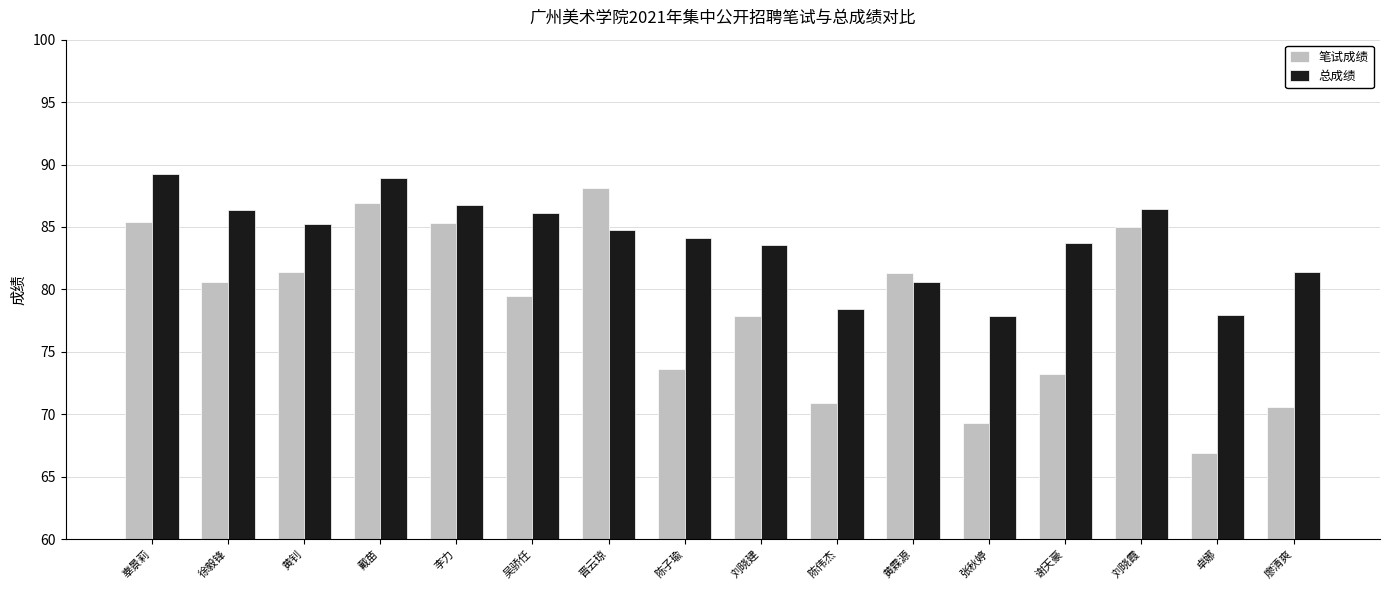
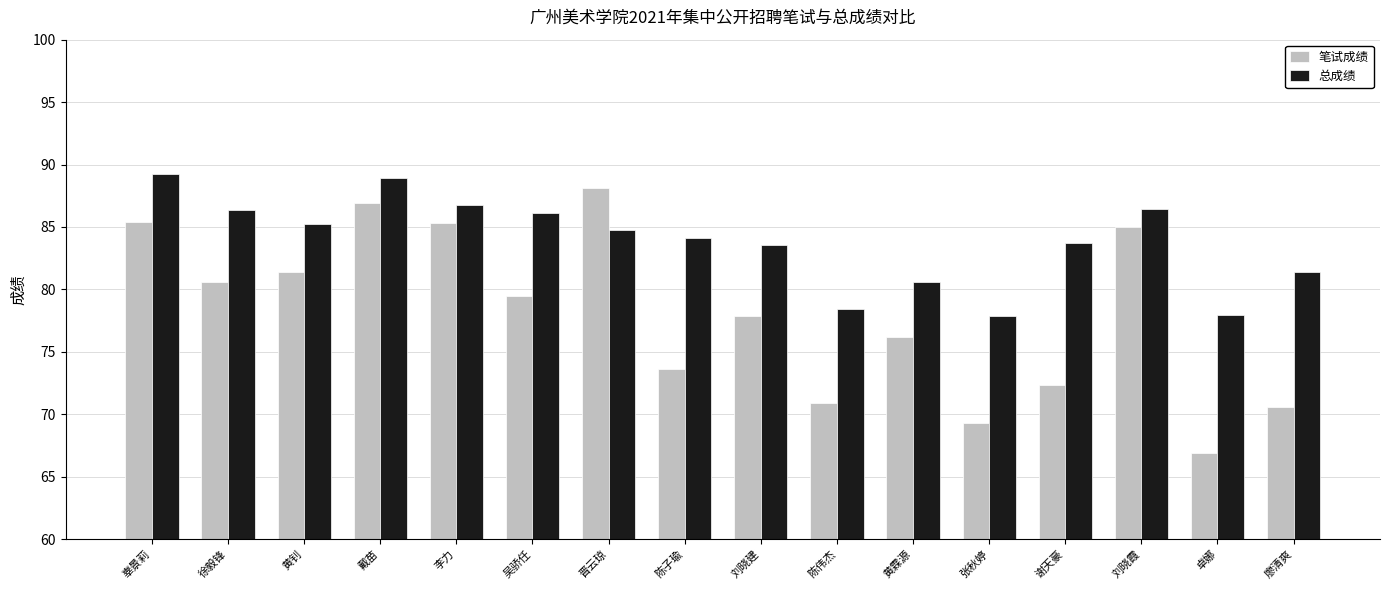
  {
    "笔试成绩": {
      "辜景莉": 85.4,
      "徐毅锋": 80.6,
      "黄钊": 81.4,
      "戴苗": 86.9,
      "李力": 85.3,
      "吴骄任": 79.5,
      "晋云琼": 88.1,
      "陈子瑜": 73.6,
      "刘晓建": 77.9,
      "陈伟杰": 70.9,
-     "黄霖源": 81.3,
+     "黄霖源": 76.2,
      "张秋婷": 69.3,
-     "谢天豪": 73.2,
+     "谢天豪": 72.3,
      "刘晓霞": 85.0,
      "卓娜": 66.9,
      "廖清爽": 70.6
    },
    "总成绩": {
      "辜景莉": 89.2,
      "徐毅锋": 86.4,
      "黄钊": 85.2,
      "戴苗": 88.9,
      "李力": 86.7,
      "吴骄任": 86.1,
      "晋云琼": 84.7,
      "陈子瑜": 84.1,
      "刘晓建": 83.5,
      "陈伟杰": 78.4,
      "黄霖源": 80.6,
      "张秋婷": 77.8,
      "谢天豪": 83.7,
      "刘晓霞": 86.4,
      "卓娜": 77.9,
      "廖清爽": 81.4
    }
  }
